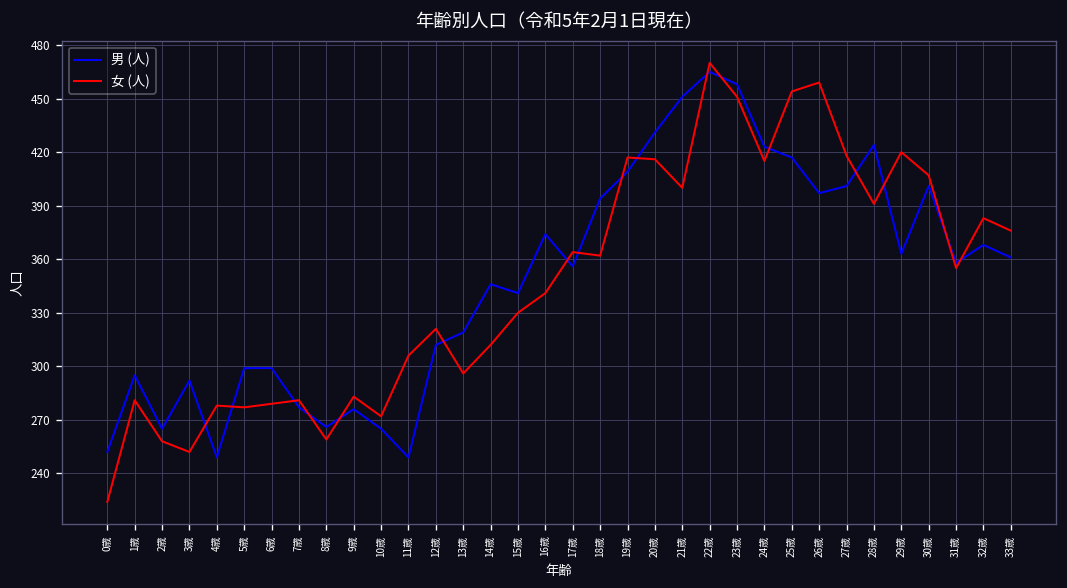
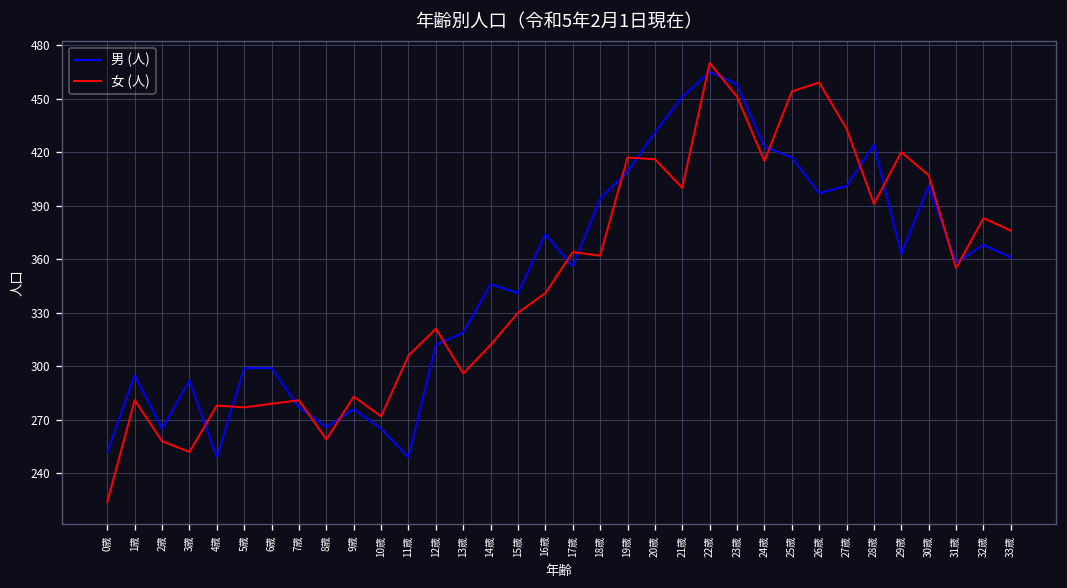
  {
    "男 (人)": {
      "0歳": 252,
      "1歳": 295,
      "2歳": 265,
      "3歳": 292,
      "4歳": 249,
      "5歳": 299,
      "6歳": 299,
      "7歳": 277,
      "8歳": 266,
      "9歳": 276,
      "10歳": 265,
      "11歳": 249,
      "12歳": 312,
      "13歳": 319,
      "14歳": 346,
      "15歳": 341,
      "16歳": 374,
      "17歳": 356,
      "18歳": 394,
      "19歳": 409,
      "20歳": 431,
      "21歳": 451,
      "22歳": 465,
      "23歳": 458,
      "24歳": 423,
      "25歳": 417,
      "26歳": 397,
      "27歳": 401,
      "28歳": 424,
      "29歳": 363,
      "30歳": 401,
      "31歳": 358,
      "32歳": 368,
      "33歳": 361
    },
    "女 (人)": {
      "0歳": 224,
      "1歳": 281,
      "2歳": 258,
      "3歳": 252,
      "4歳": 278,
      "5歳": 277,
      "6歳": 279,
      "7歳": 281,
      "8歳": 259,
      "9歳": 283,
      "10歳": 272,
      "11歳": 306,
      "12歳": 321,
      "13歳": 296,
      "14歳": 312,
      "15歳": 330,
      "16歳": 341,
      "17歳": 364,
      "18歳": 362,
      "19歳": 417,
      "20歳": 416,
      "21歳": 400,
      "22歳": 470,
      "23歳": 451,
      "24歳": 415,
      "25歳": 454,
      "26歳": 459,
-     "27歳": 418,
+     "27歳": 433,
      "28歳": 391,
      "29歳": 420,
      "30歳": 407,
      "31歳": 355,
      "32歳": 383,
      "33歳": 376
    }
  }
